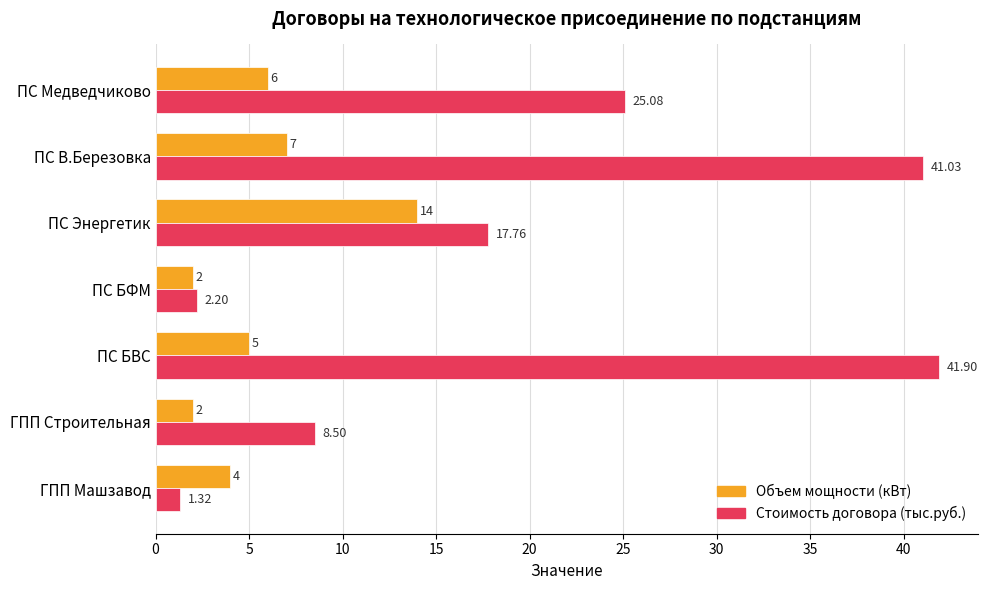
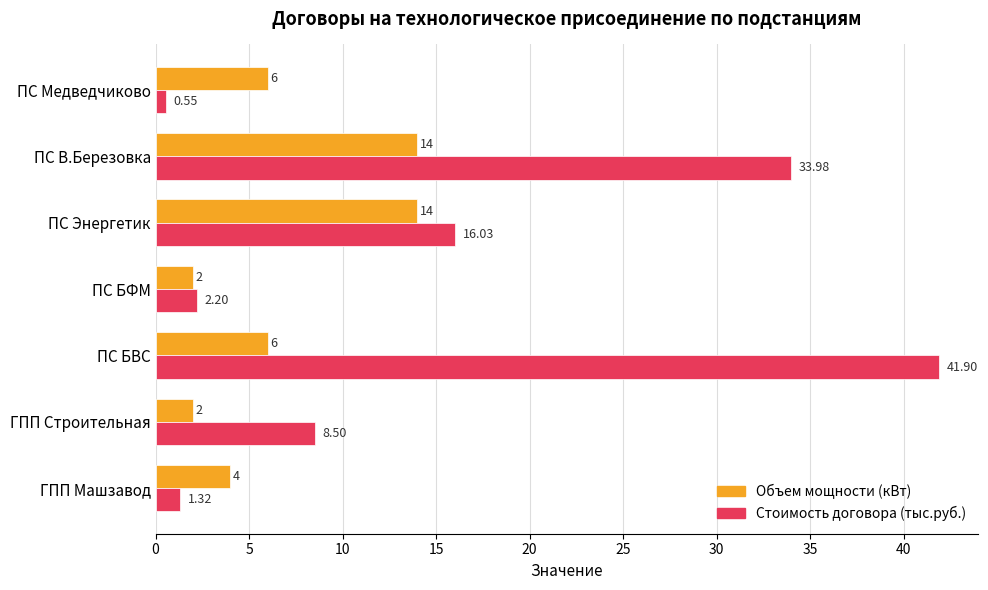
  {
    "Объем мощности (кВт)": {
      "ПС Медведчиково": 6,
-     "ПС В.Березовка": 7,
+     "ПС В.Березовка": 14,
      "ПС Энергетик": 14,
      "ПС БФМ": 2,
-     "ПС БВС": 5,
+     "ПС БВС": 6,
      "ГПП Строительная": 2,
      "ГПП Машзавод": 4
    },
    "Стоимость договора (тыс.руб.)": {
-     "ПС Медведчиково": 25.08,
-     "ПС В.Березовка": 41.03,
-     "ПС Энергетик": 17.76,
+     "ПС Медведчиково": 0.55,
+     "ПС В.Березовка": 33.98,
+     "ПС Энергетик": 16.03,
      "ПС БФМ": 2.20,
      "ПС БВС": 41.90,
      "ГПП Строительная": 8.50,
      "ГПП Машзавод": 1.32
    }
  }
